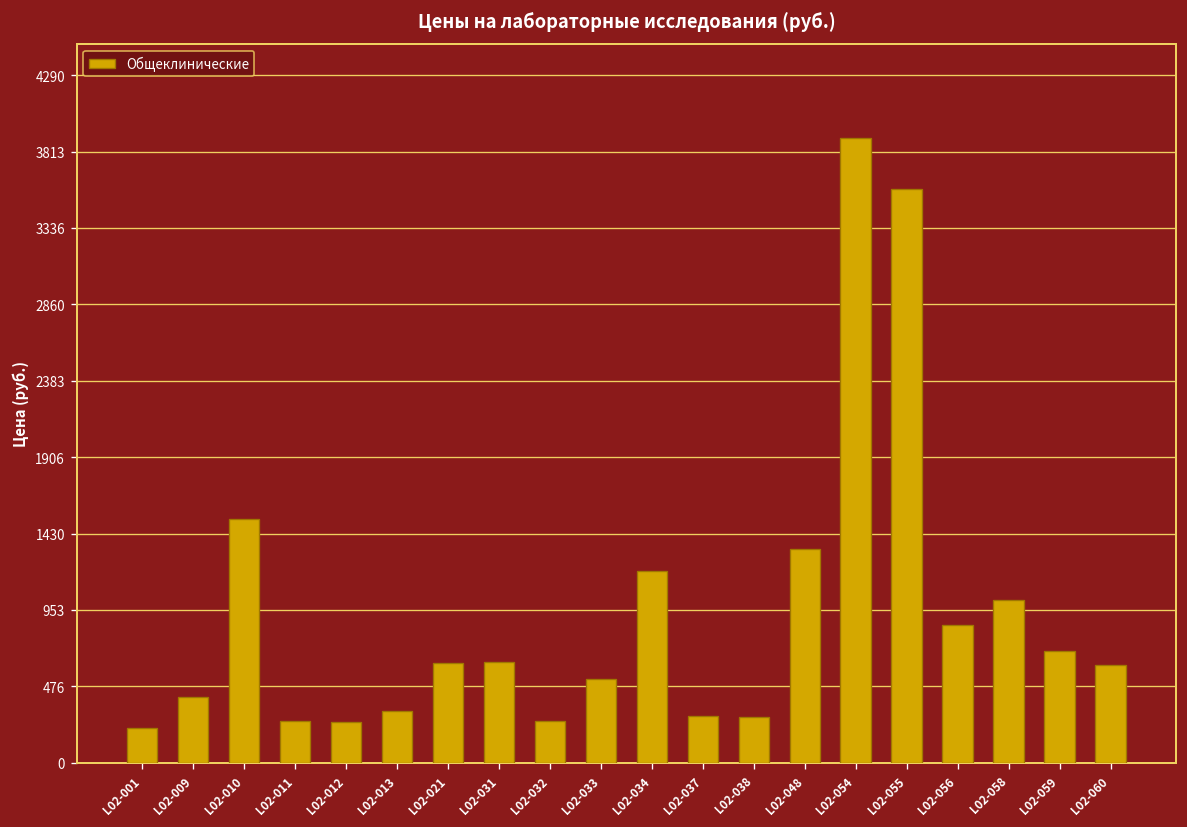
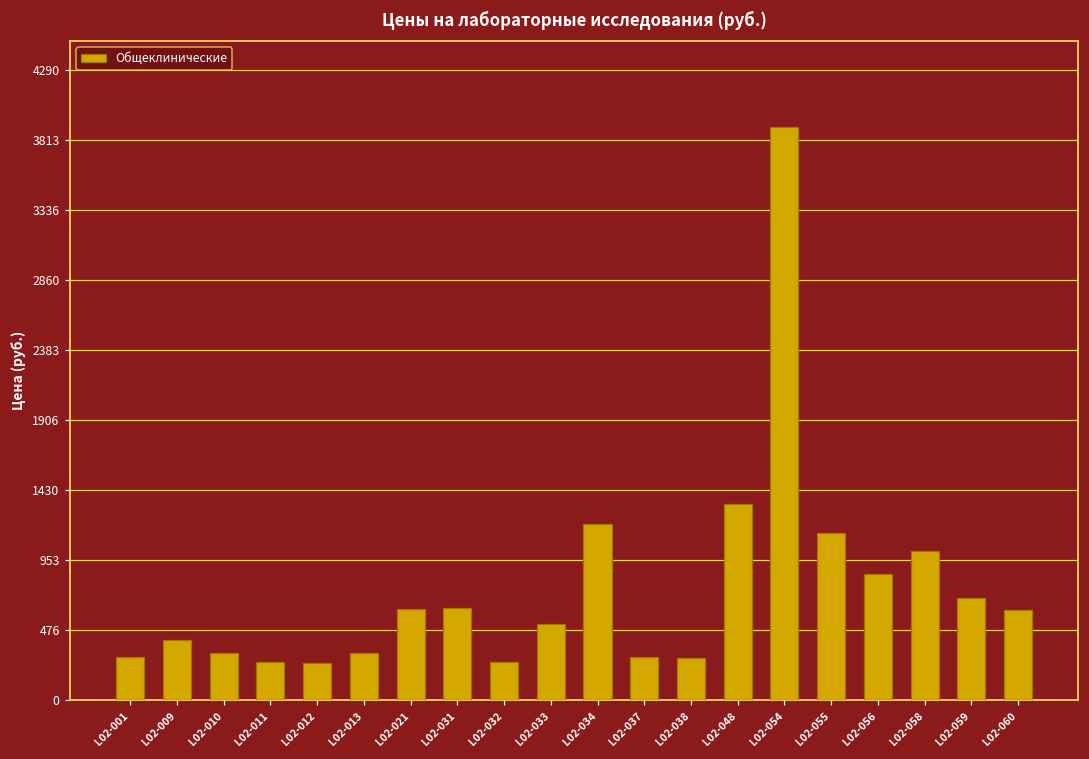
  {
-   "L02-001": 220,
+   "L02-001": 290,
    "L02-009": 410,
-   "L02-010": 1520,
+   "L02-010": 320,
    "L02-011": 260,
    "L02-012": 250,
    "L02-013": 320,
    "L02-021": 620,
    "L02-031": 630,
    "L02-032": 260,
    "L02-033": 520,
    "L02-034": 1200,
    "L02-037": 290,
    "L02-038": 290,
    "L02-048": 1340,
    "L02-054": 3900,
-   "L02-055": 3580,
+   "L02-055": 1140,
    "L02-056": 860,
    "L02-058": 1020,
    "L02-059": 700,
    "L02-060": 610
  }
